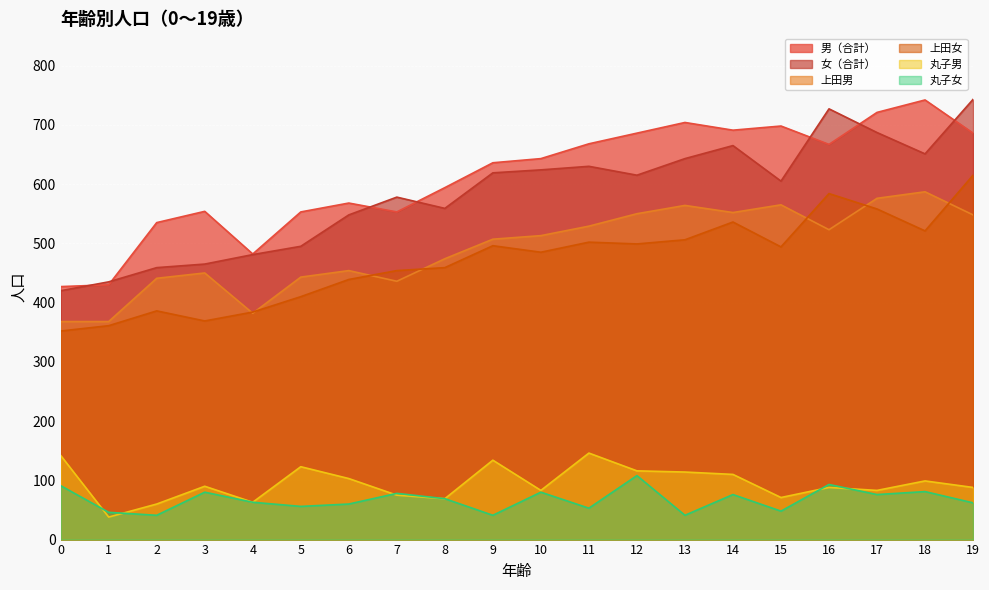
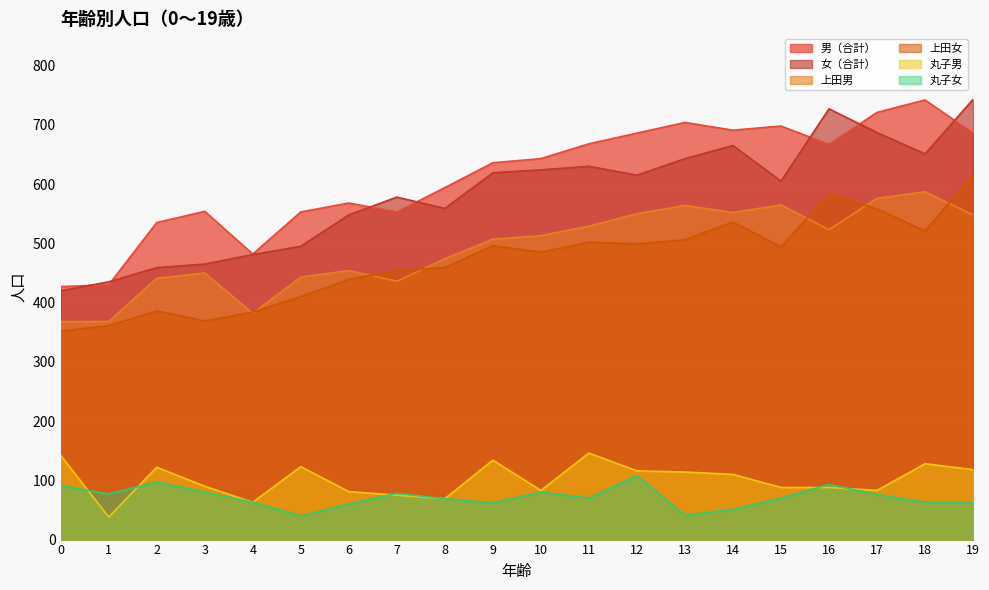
  {
    "丸子男": {
      "0": 140,
      "1": 40,
-     "2": 60,
+     "2": 120,
      "3": 90,
      "5": 120,
-     "6": 100,
+     "6": 80,
      "9": 130,
      "11": 150,
      "12": 120,
      "13": 110,
      "14": 110,
-     "15": 70,
+     "15": 90,
      "16": 90,
      "17": 80,
-     "18": 100,
-     "19": 90
+     "18": 130,
+     "19": 120
    },
    "丸子女": {
      "0": 90,
-     "1": 50,
-     "2": 40,
+     "1": 80,
+     "2": 100,
      "3": 80,
-     "5": 60,
+     "5": 40,
      "6": 60,
-     "9": 40,
-     "11": 50,
+     "9": 60,
+     "11": 70,
      "12": 110,
      "13": 40,
-     "14": 80,
-     "15": 50,
+     "14": 50,
+     "15": 70,
      "16": 90,
      "17": 80,
-     "18": 80,
+     "18": 60,
      "19": 60
    }
  }
